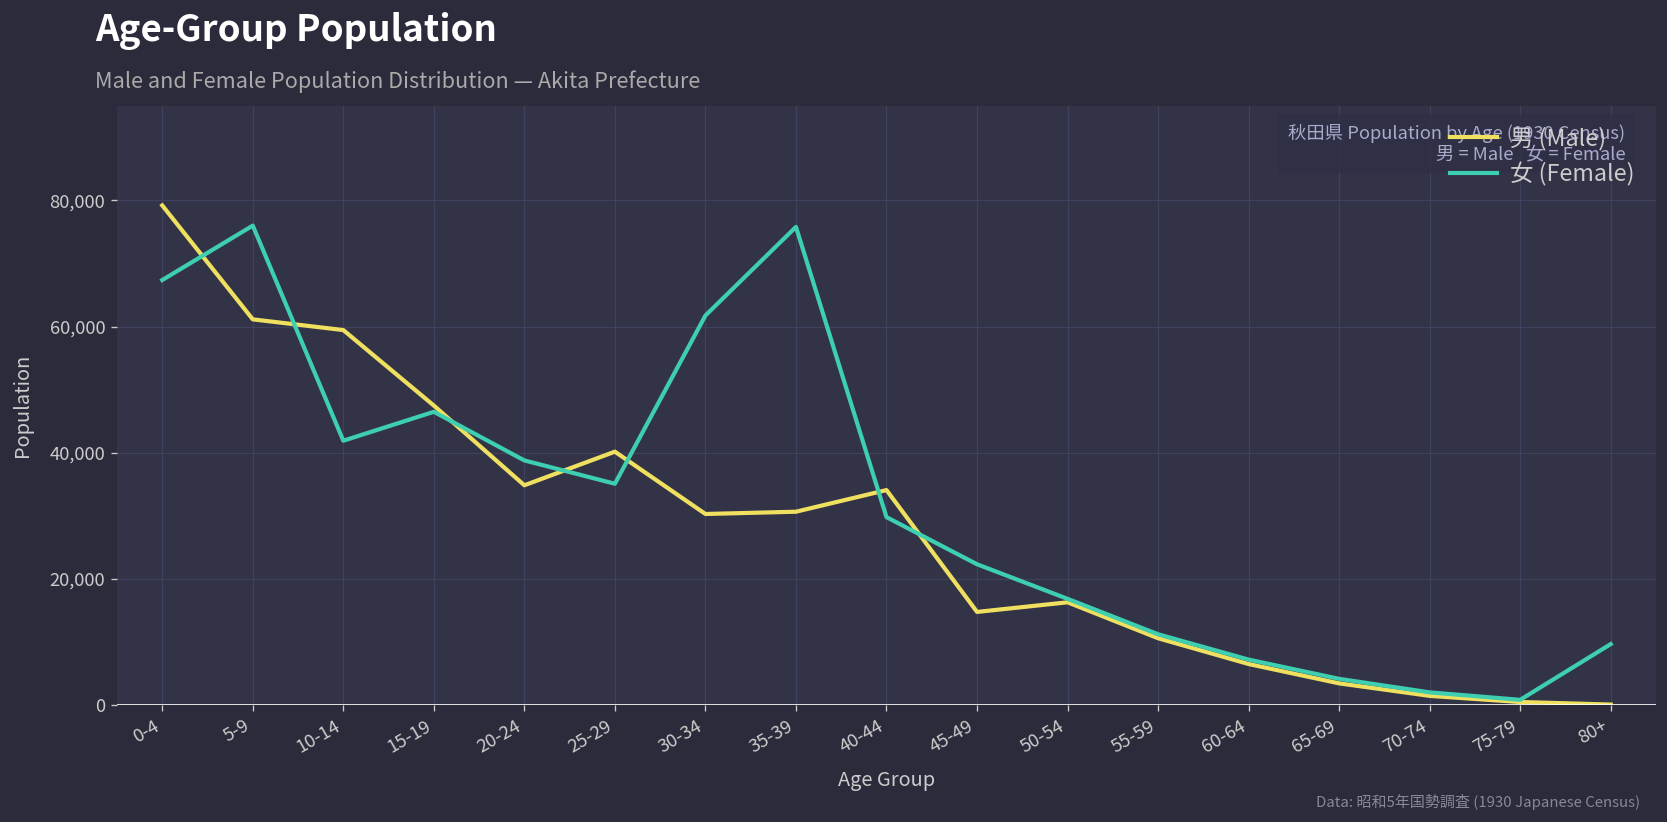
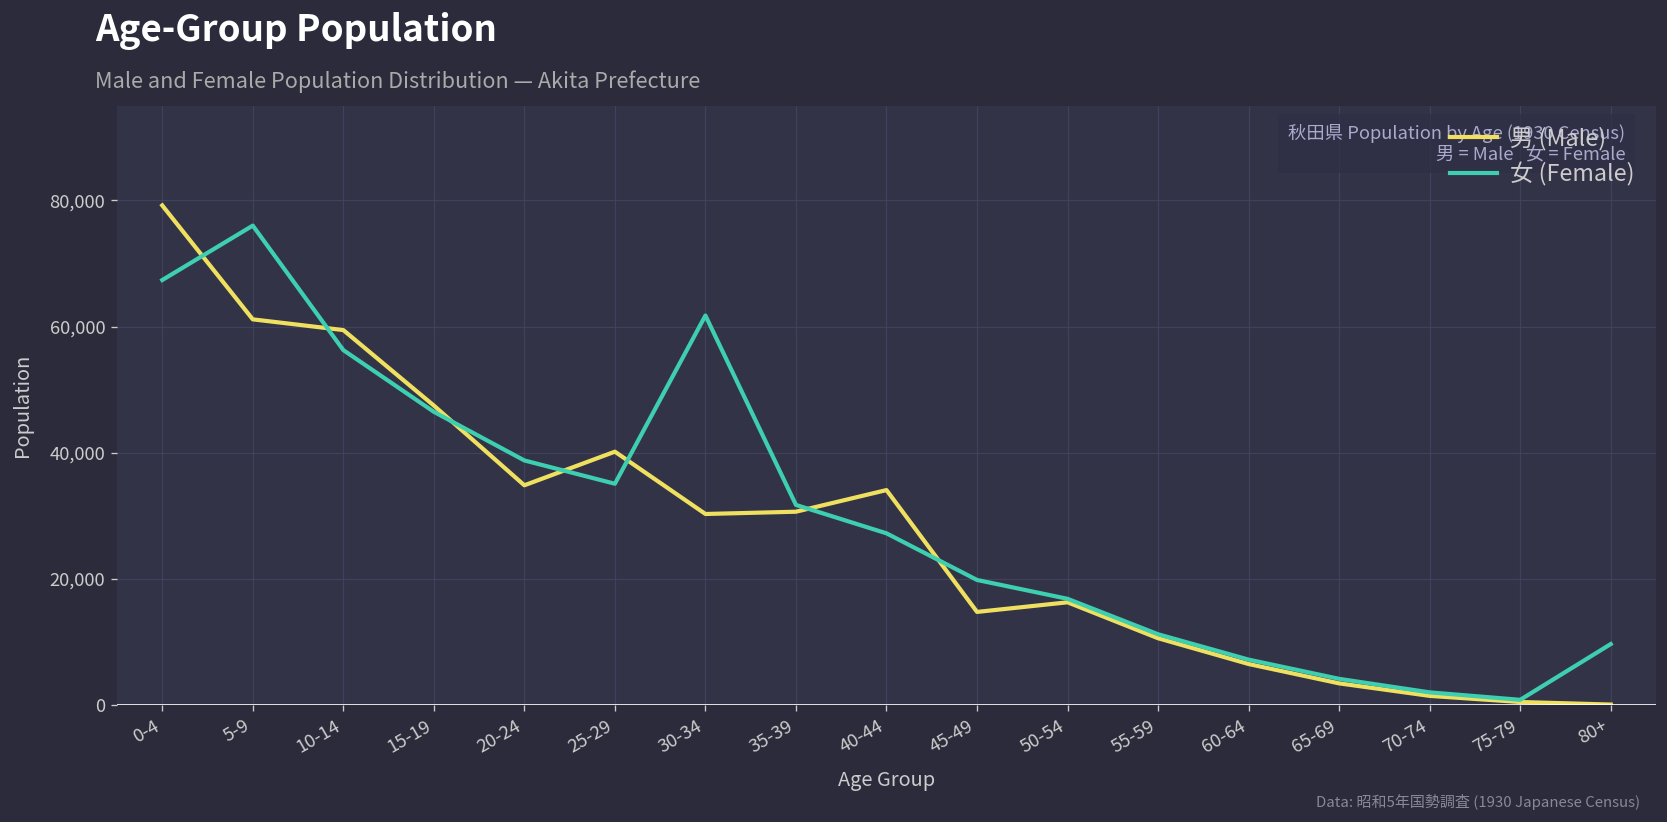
  {
    "男 (Male)": {
      "0-4": "79,000",
      "5-9": "61,000",
      "10-14": "59,000",
      "15-19": "47,000",
      "20-24": "35,000",
      "25-29": "40,000",
      "30-34": "30,000",
      "35-39": "31,000",
      "40-44": "34,000",
      "45-49": "15,000",
      "50-54": "16,000",
      "55-59": "11,000",
      "60-64": "7,000",
      "65-69": "3,000",
      "70-74": "1,000",
      "80+": "0"
    },
    "女 (Female)": {
      "0-4": "67,000",
      "5-9": "76,000",
-     "10-14": "42,000",
+     "10-14": "56,000",
      "15-19": "46,000",
      "20-24": "39,000",
      "25-29": "35,000",
      "30-34": "62,000",
-     "35-39": "76,000",
-     "40-44": "30,000",
-     "45-49": "22,000",
+     "35-39": "32,000",
+     "40-44": "27,000",
+     "45-49": "20,000",
      "50-54": "17,000",
      "55-59": "11,000",
      "60-64": "7,000",
      "65-69": "4,000",
      "70-74": "2,000",
      "80+": "10,000"
    }
  }
